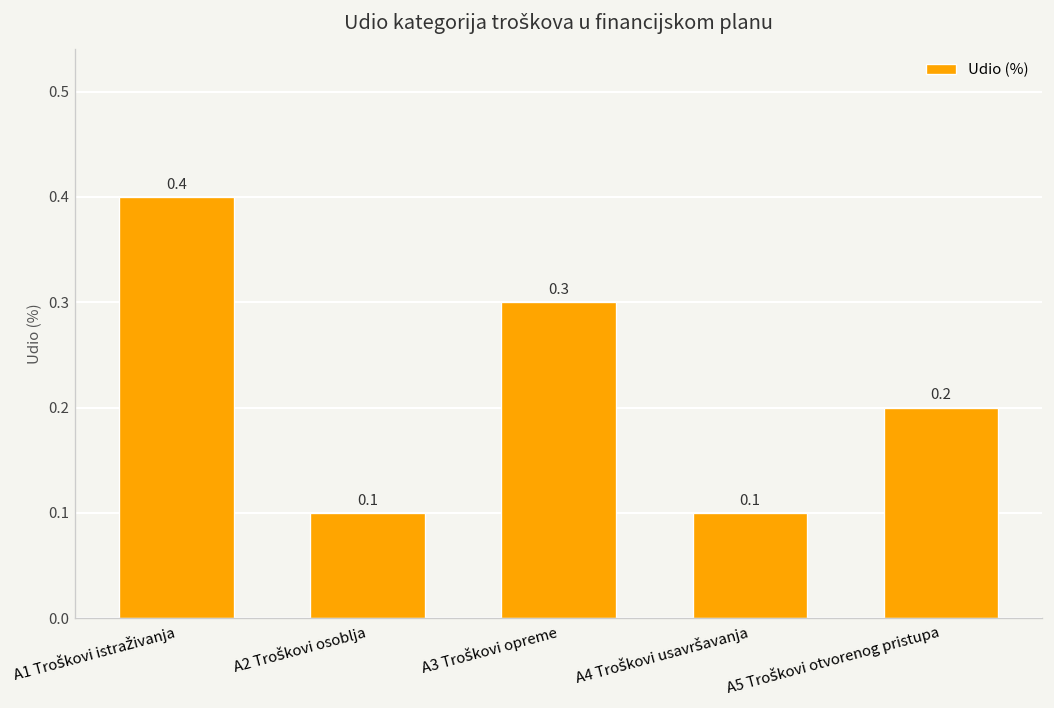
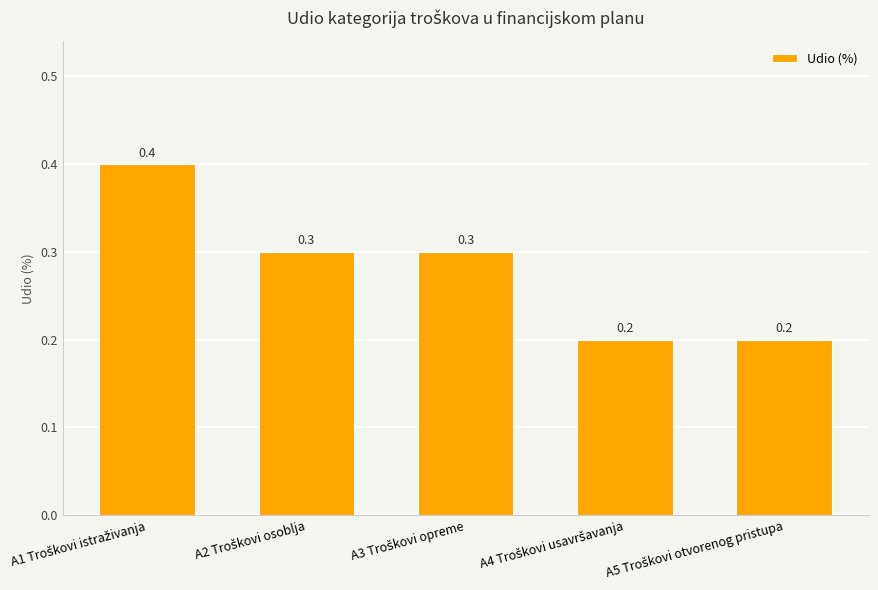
  {
    "A1 Troškovi istraživanja": 0.4,
-   "A2 Troškovi osoblja": 0.1,
+   "A2 Troškovi osoblja": 0.3,
    "A3 Troškovi opreme": 0.3,
-   "A4 Troškovi usavršavanja": 0.1,
+   "A4 Troškovi usavršavanja": 0.2,
    "A5 Troškovi otvorenog pristupa": 0.2
  }
